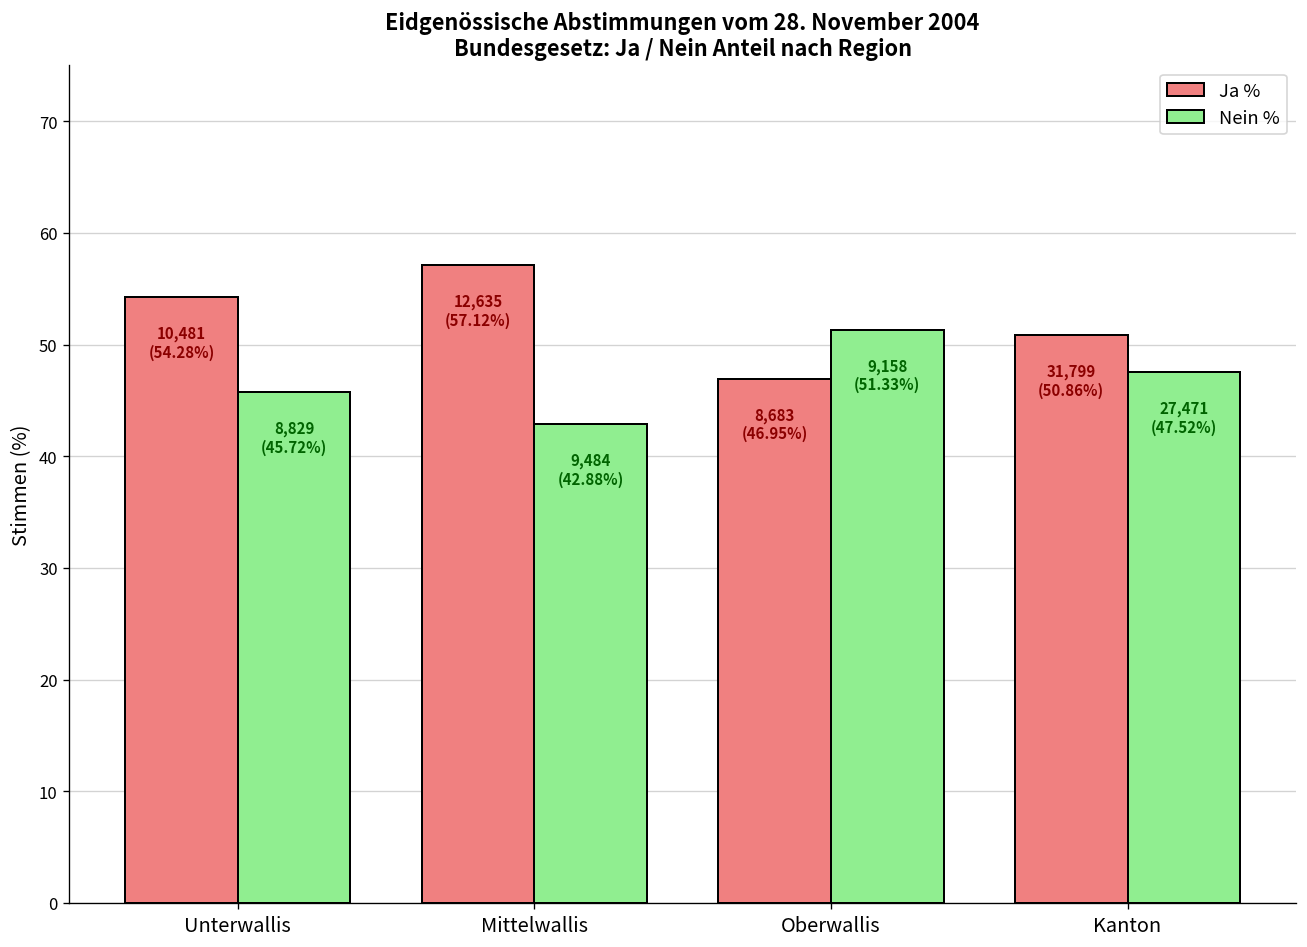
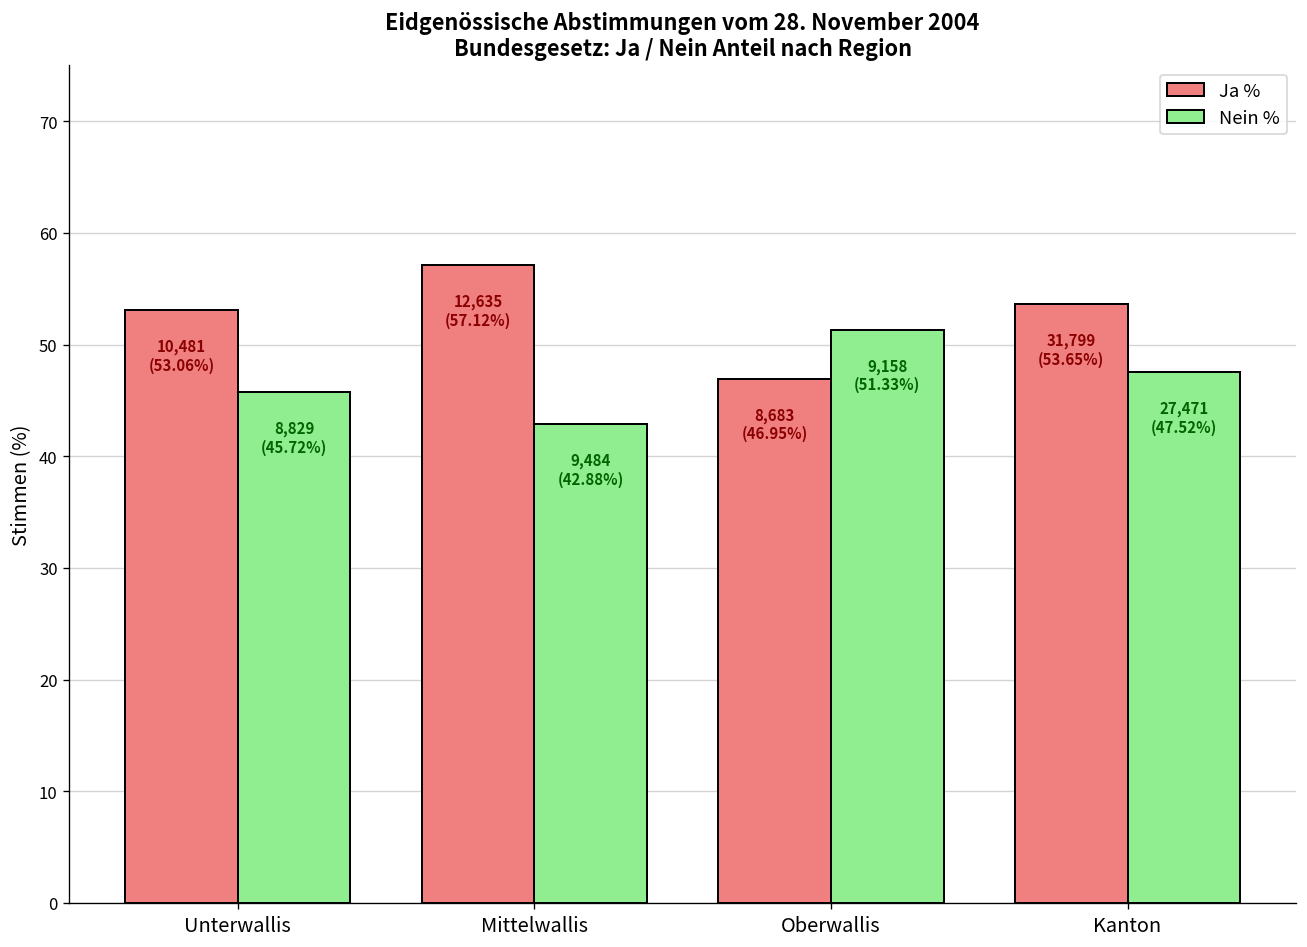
  {
    "Ja %": {
-     "Unterwallis": "(54.28%)",
+     "Unterwallis": "(53.06%)",
      "Mittelwallis": "(57.12%)",
      "Oberwallis": "(46.95%)",
-     "Kanton": "(50.86%)"
+     "Kanton": "(53.65%)"
    },
    "Nein %": {
      "Unterwallis": "(45.72%)",
      "Mittelwallis": "(42.88%)",
      "Oberwallis": "(51.33%)",
      "Kanton": "(47.52%)"
    }
  }
